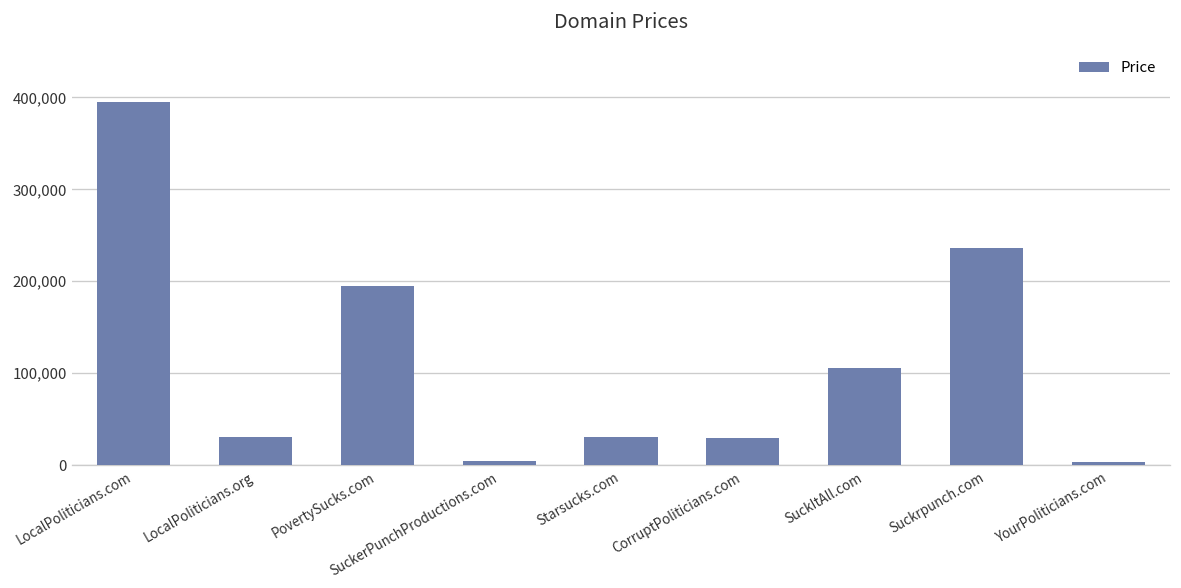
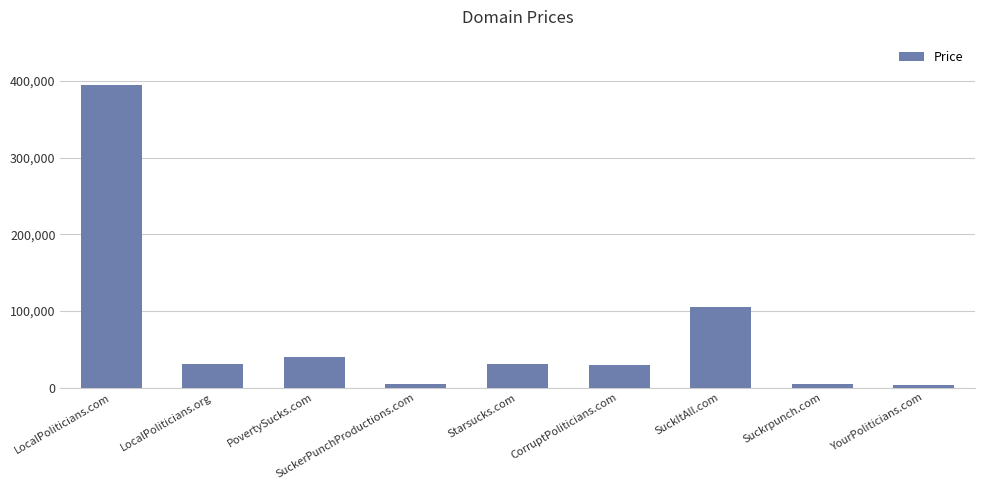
  {
    "LocalPoliticians.com": "390,000",
    "LocalPoliticians.org": "30,000",
-   "PovertySucks.com": "190,000",
+   "PovertySucks.com": "40,000",
    "SuckerPunchProductions.com": "0",
    "Starsucks.com": "30,000",
    "CorruptPoliticians.com": "30,000",
    "SuckItAll.com": "110,000",
-   "Suckrpunch.com": "240,000"
+   "Suckrpunch.com": "0"
  }
